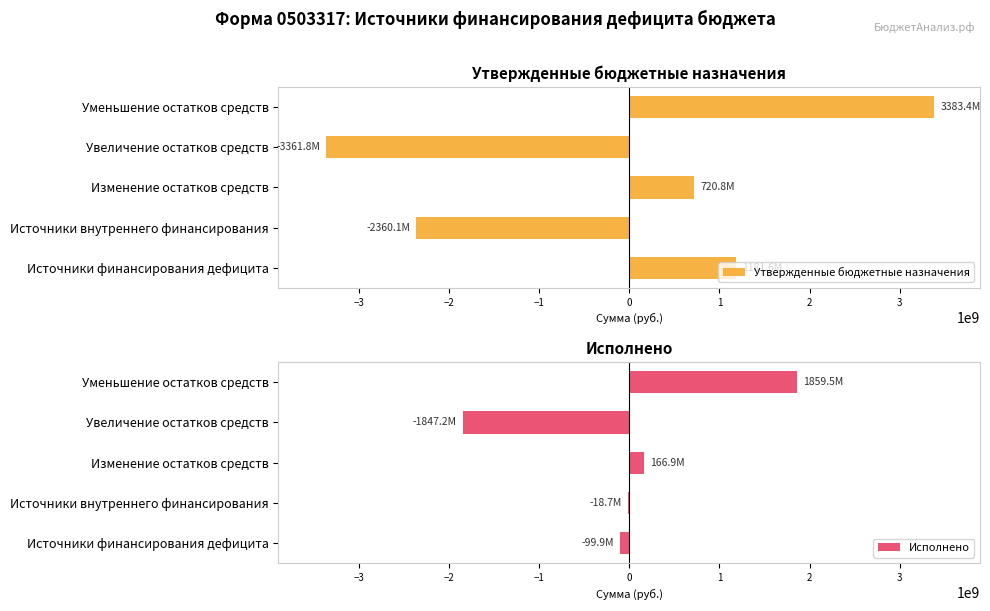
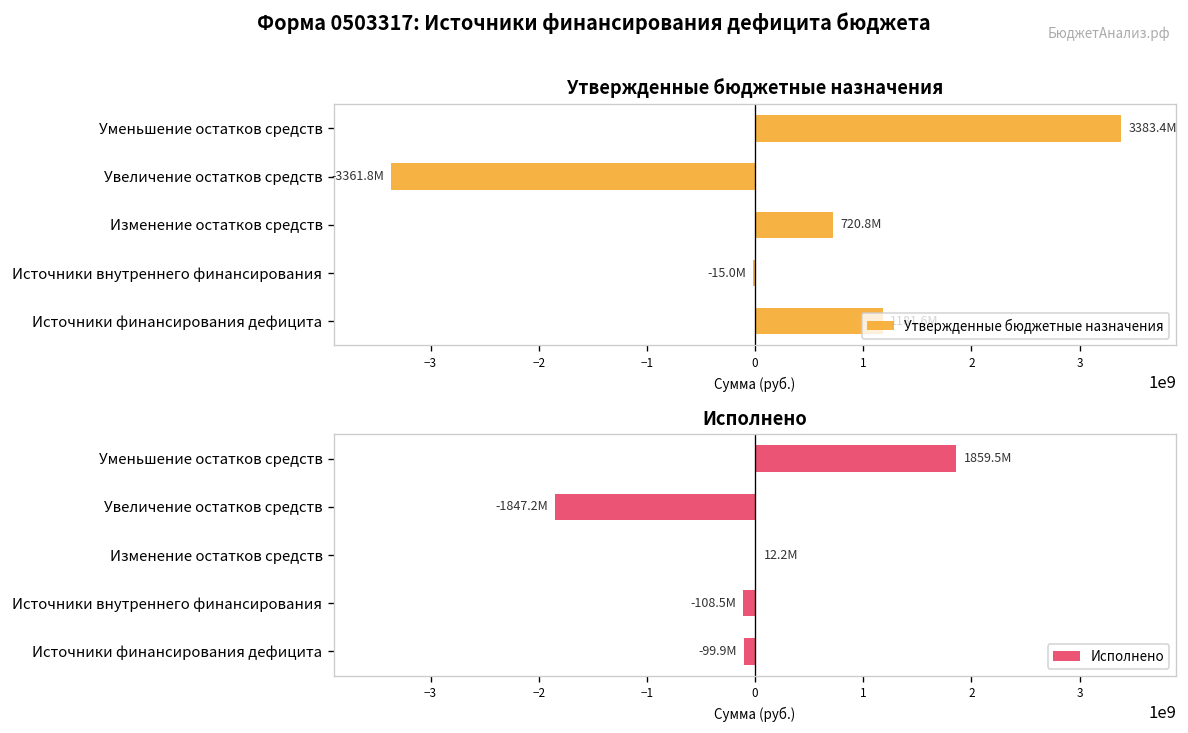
  {
    "Утвержденные бюджетные назначения": {
      "Уменьшение остатков средств": "3383.4M",
      "Увеличение остатков средств": "-3361.8M",
      "Изменение остатков средств": "720.8M",
-     "Источники внутреннего финансирования": "-2360.1M"
+     "Источники внутреннего финансирования": "-15.0M"
    },
    "Исполнено": {
      "Уменьшение остатков средств": "1859.5M",
      "Увеличение остатков средств": "-1847.2M",
-     "Изменение остатков средств": "166.9M",
-     "Источники внутреннего финансирования": "-18.7M",
+     "Изменение остатков средств": "12.2M",
+     "Источники внутреннего финансирования": "-108.5M",
      "Источники финансирования дефицита": "-99.9M"
    }
  }
